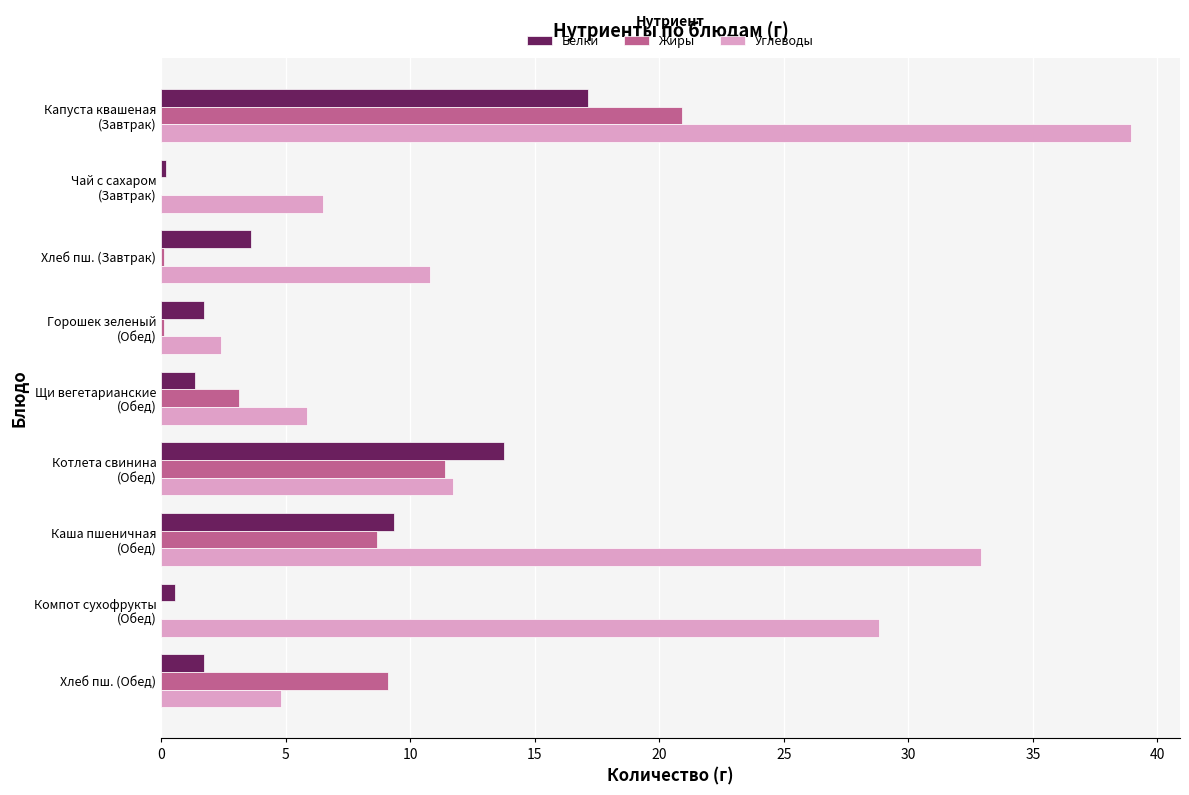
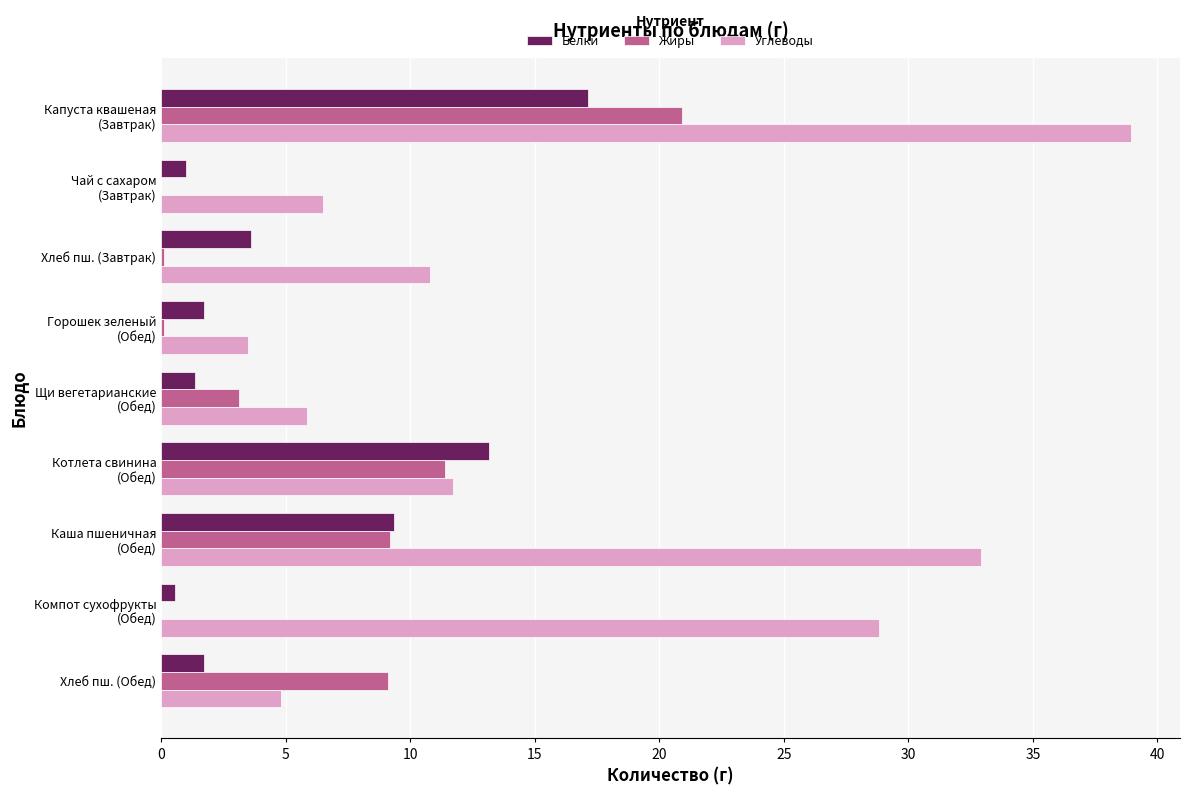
  {
    "Белки": {
      "Капуста квашеная (Завтрак)": 17.1,
-     "Чай с сахаром (Завтрак)": 0.2,
+     "Чай с сахаром (Завтрак)": 1.0,
      "Хлеб пш. (Завтрак)": 3.6,
      "Горошек зеленый (Обед)": 1.7,
      "Щи вегетарианские (Обед)": 1.3,
-     "Котлета свинина (Обед)": 13.8,
+     "Котлета свинина (Обед)": 13.2,
      "Каша пшеничная (Обед)": 9.4,
      "Компот сухофрукты (Обед)": 0.5,
      "Хлеб пш. (Обед)": 1.7
    },
    "Жиры": {
      "Капуста квашеная (Завтрак)": 20.9,
      "Чай с сахаром (Завтрак)": 0.0,
      "Щи вегетарианские (Обед)": 3.1,
      "Котлета свинина (Обед)": 11.4,
-     "Каша пшеничная (Обед)": 8.7,
+     "Каша пшеничная (Обед)": 9.2,
      "Компот сухофрукты (Обед)": 0.0,
      "Хлеб пш. (Обед)": 9.1
    },
    "Углеводы": {
      "Капуста квашеная (Завтрак)": 39.0,
      "Чай с сахаром (Завтрак)": 6.5,
      "Хлеб пш. (Завтрак)": 10.8,
-     "Горошек зеленый (Обед)": 2.4,
+     "Горошек зеленый (Обед)": 3.5,
      "Щи вегетарианские (Обед)": 5.9,
      "Котлета свинина (Обед)": 11.7,
      "Каша пшеничная (Обед)": 32.9,
      "Компот сухофрукты (Обед)": 28.8,
      "Хлеб пш. (Обед)": 4.8
    }
  }
